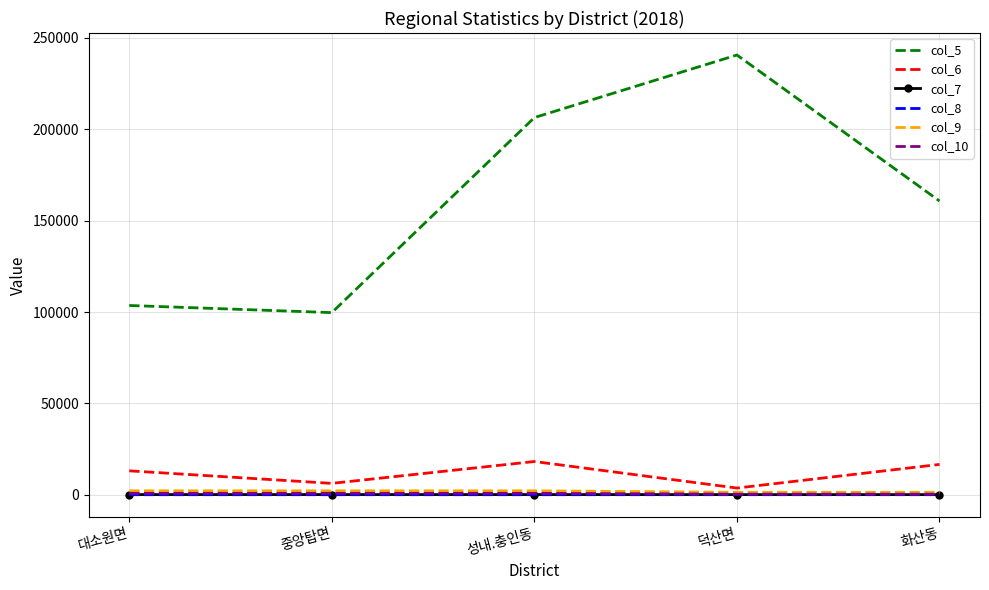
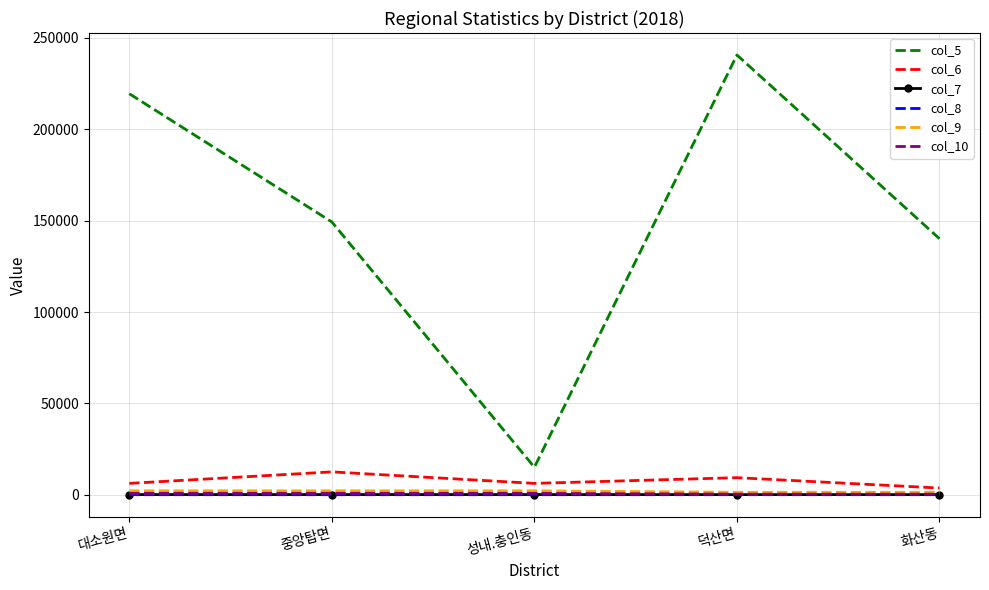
  {
    "col_5": {
-     "대소원면": 104000,
-     "중앙탑면": 100000,
-     "성내.충인동": 206000,
+     "대소원면": 219000,
+     "중앙탑면": 149000,
+     "성내.충인동": 15000,
      "덕산면": 241000,
-     "화산동": 161000
+     "화산동": 140000
    },
    "col_6": {
-     "대소원면": 13000,
-     "중앙탑면": 6000,
-     "성내.충인동": 18000,
-     "덕산면": 4000,
-     "화산동": 17000
+     "대소원면": 6000,
+     "중앙탑면": 13000,
+     "성내.충인동": 6000,
+     "덕산면": 9000,
+     "화산동": 4000
    }
  }
